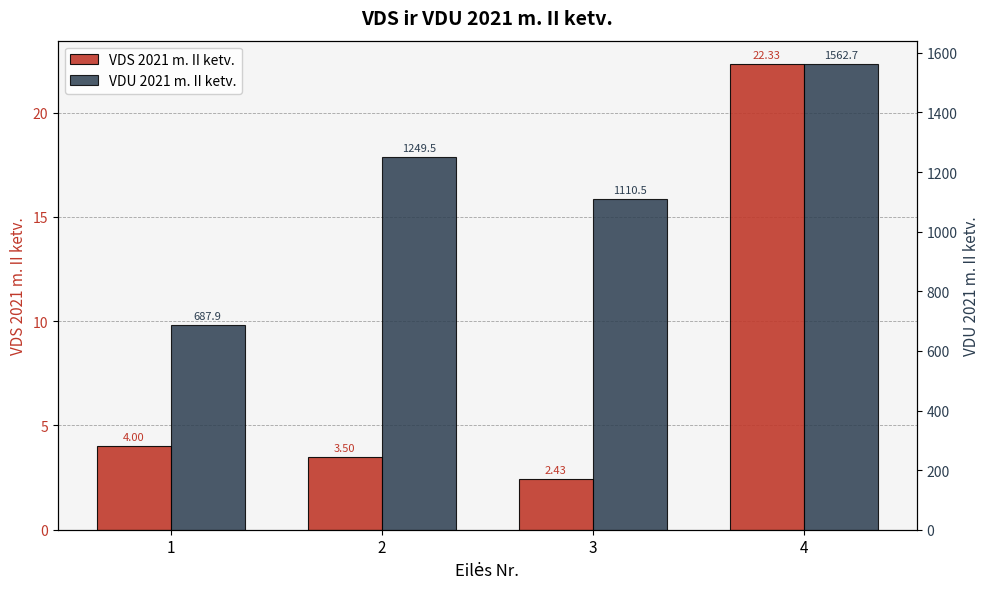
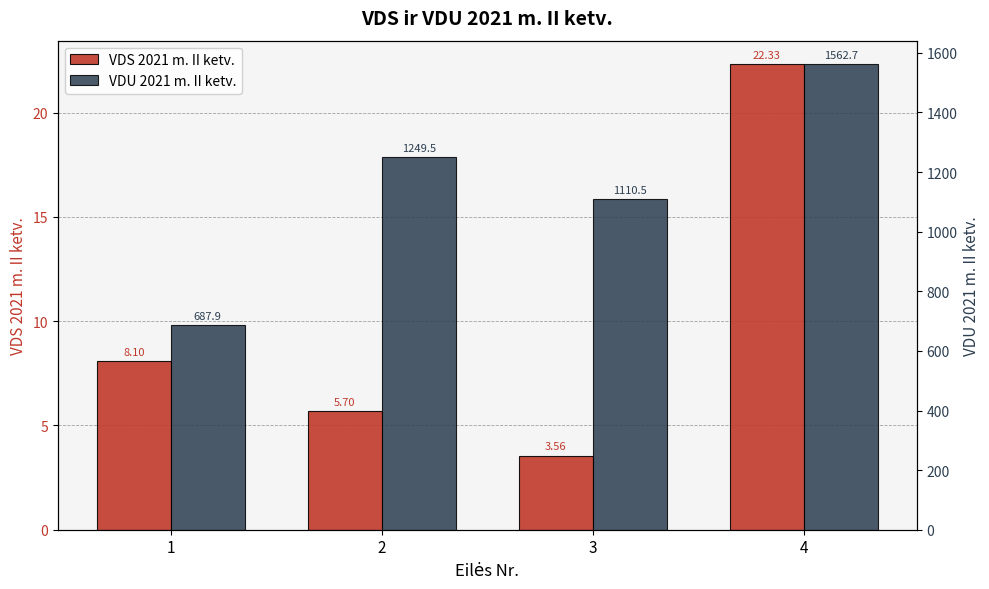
  {
    "VDS 2021 m. II ketv.": {
-     "1": 4.00,
-     "2": 3.50,
-     "3": 2.43,
+     "1": 8.10,
+     "2": 5.70,
+     "3": 3.56,
      "4": 22.33
    },
    "VDU 2021 m. II ketv.": {
      "1": 687.9,
      "2": 1249.5,
      "3": 1110.5,
      "4": 1562.7
    }
  }
